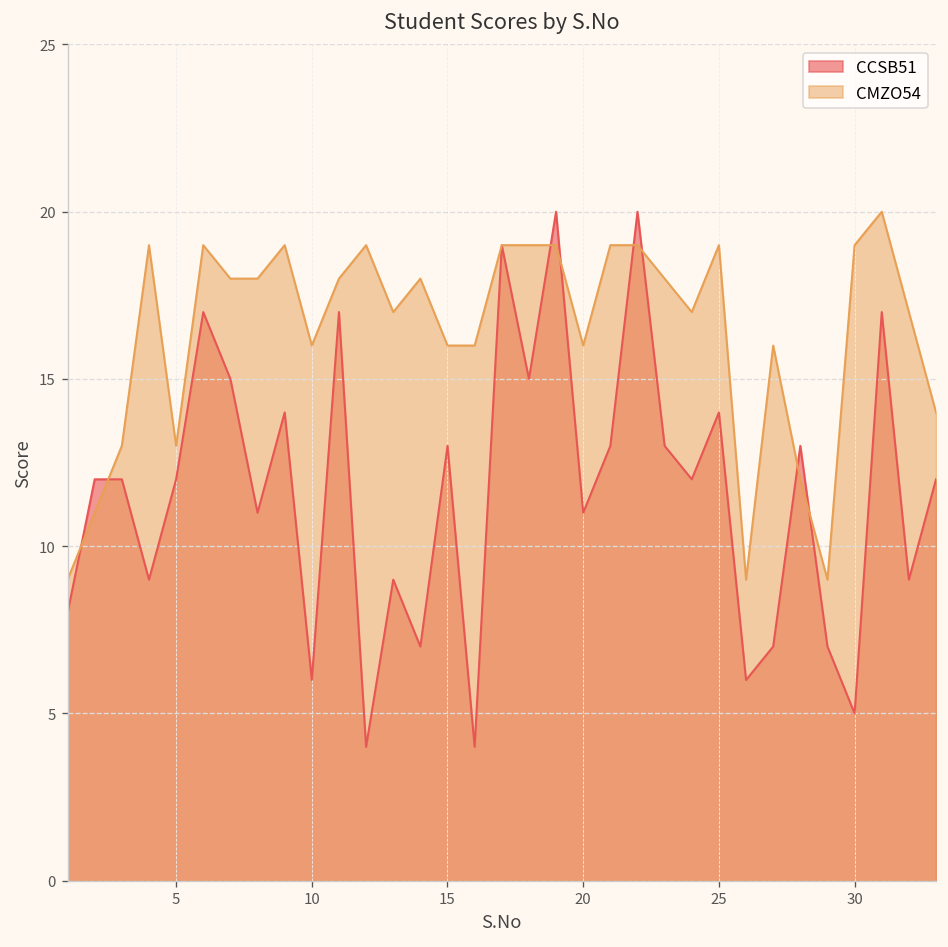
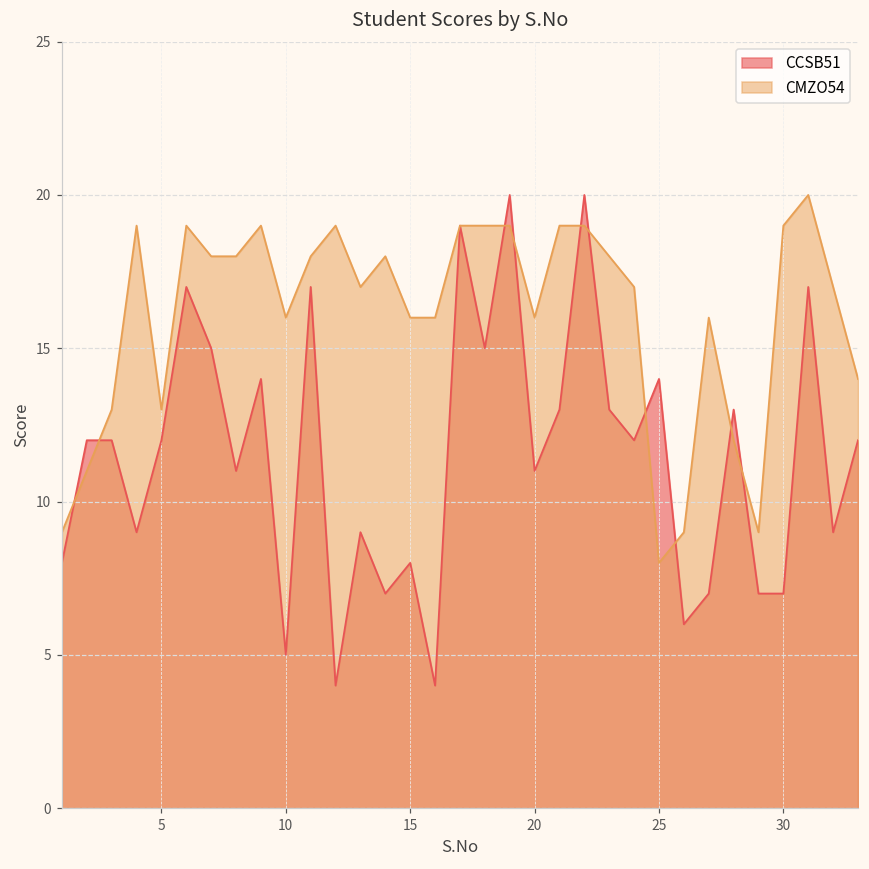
  {
    "CCSB51": {
      "5": 12,
-     "10": 6,
-     "15": 13,
+     "10": 5,
+     "15": 8,
      "20": 11,
      "25": 14,
-     "30": 5
+     "30": 7
    },
    "CMZO54": {
      "5": 13,
      "10": 16,
      "15": 16,
      "20": 16,
-     "25": 19,
+     "25": 8,
      "30": 19
    }
  }
